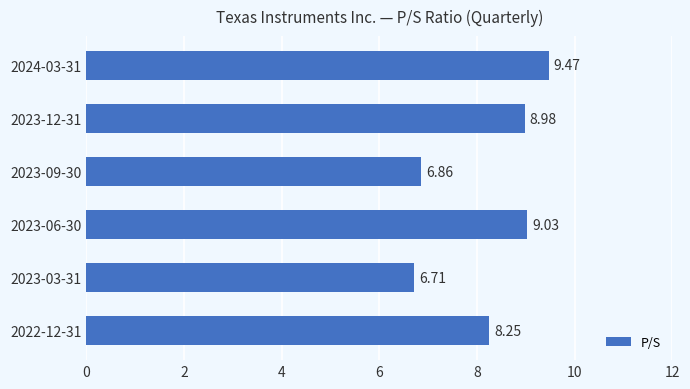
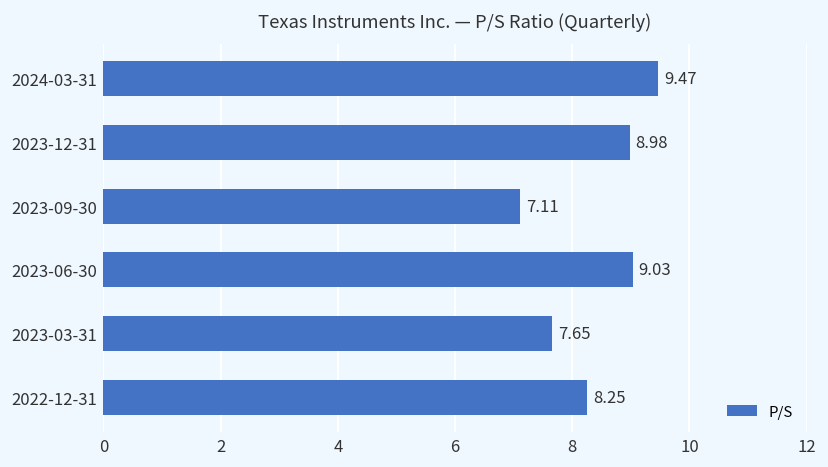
  {
    "2024-03-31": 9.47,
    "2023-12-31": 8.98,
-   "2023-09-30": 6.86,
+   "2023-09-30": 7.11,
    "2023-06-30": 9.03,
-   "2023-03-31": 6.71,
+   "2023-03-31": 7.65,
    "2022-12-31": 8.25
  }
